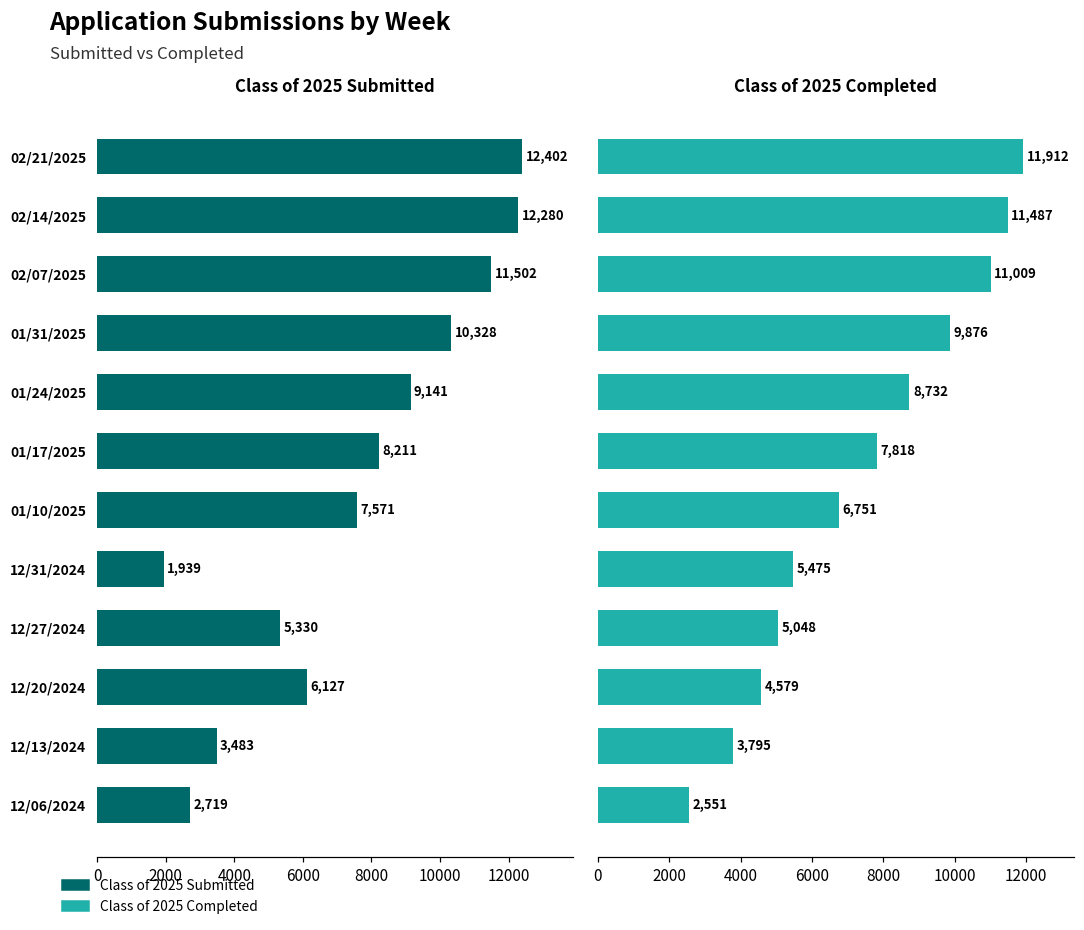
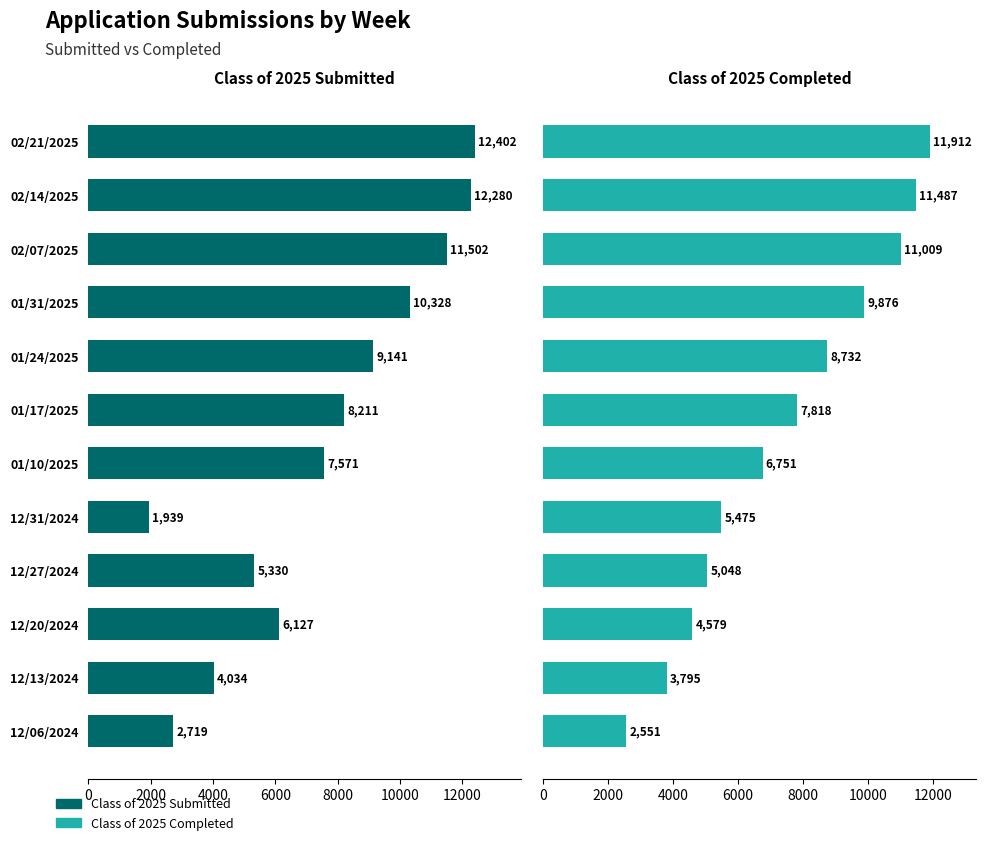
  {
    "Class of 2025 Submitted": {
      "02/21/2025": "12,402",
      "02/14/2025": "12,280",
      "02/07/2025": "11,502",
      "01/31/2025": "10,328",
      "01/24/2025": "9,141",
      "01/17/2025": "8,211",
      "01/10/2025": "7,571",
      "12/31/2024": "1,939",
      "12/27/2024": "5,330",
      "12/20/2024": "6,127",
-     "12/13/2024": "3,483",
+     "12/13/2024": "4,034",
      "12/06/2024": "2,719"
    }
  }
